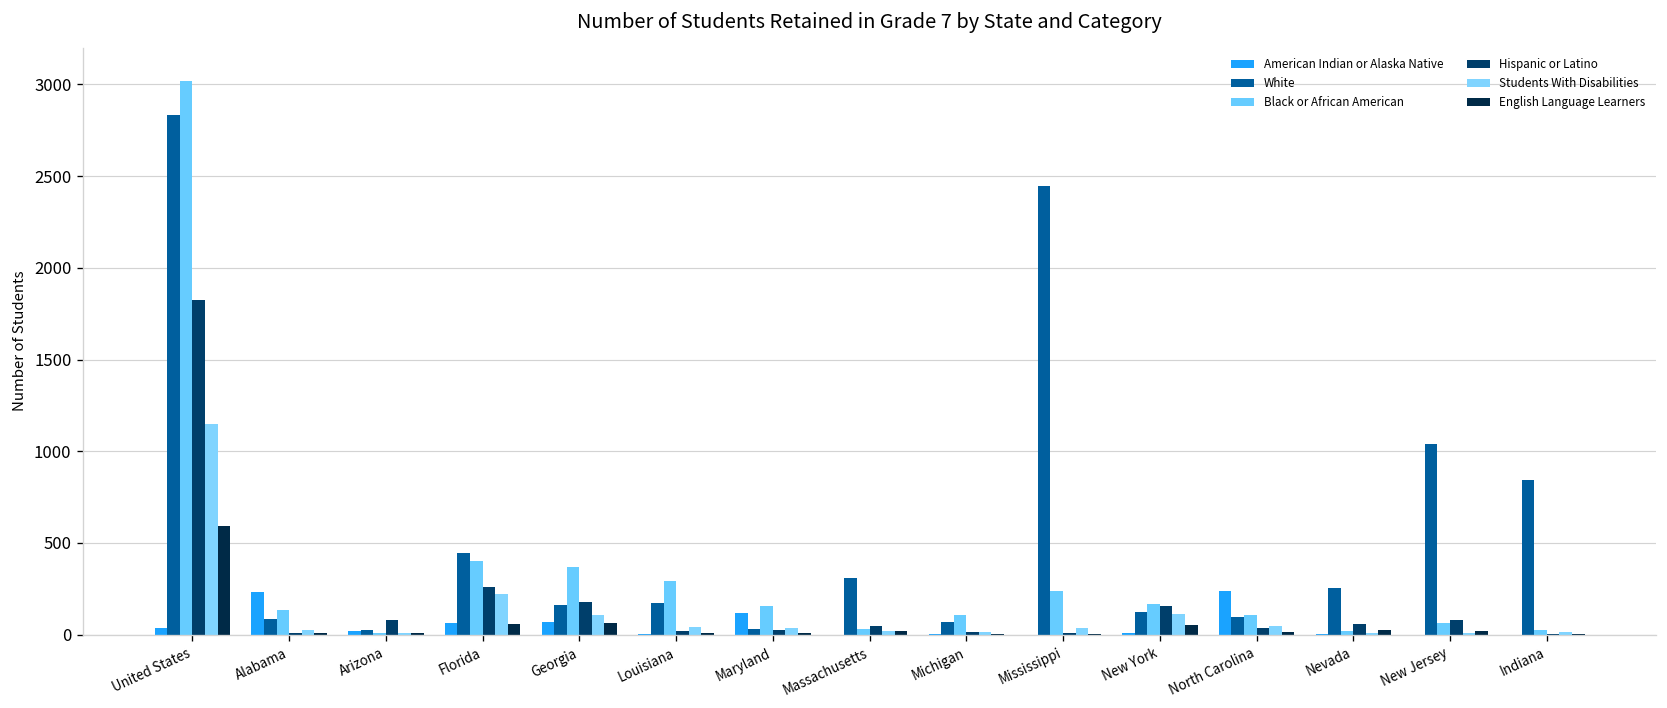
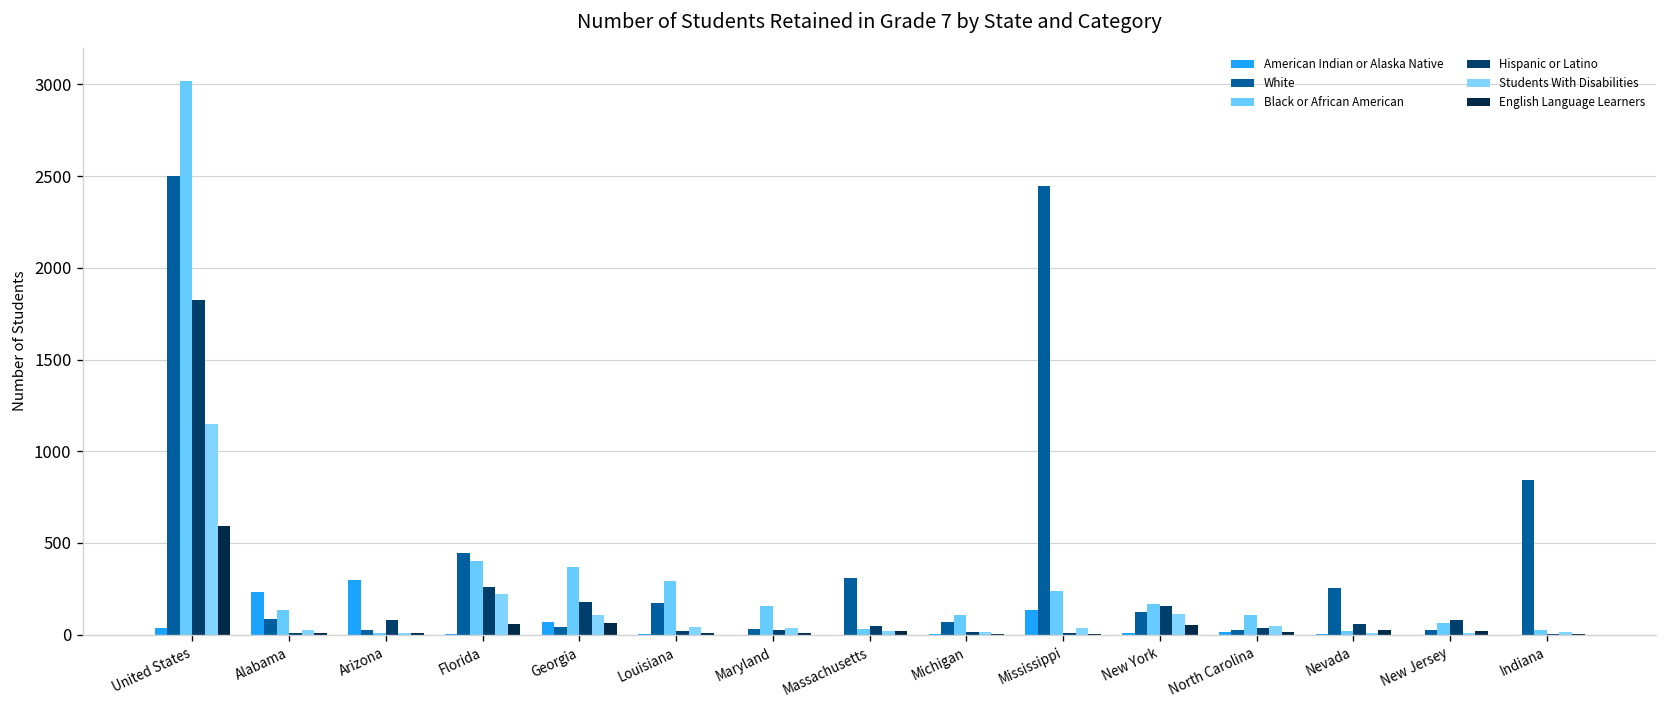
  {
    "American Indian or Alaska Native": {
      "United States": 40,
      "Alabama": 230,
-     "Arizona": 20,
-     "Florida": 60,
+     "Arizona": 300,
+     "Florida": 0,
      "Georgia": 70,
-     "Maryland": 120,
+     "Maryland": 0,
      "Massachusetts": 0,
-     "Mississippi": 0,
-     "North Carolina": 240,
+     "Mississippi": 130,
+     "North Carolina": 10,
      "New Jersey": 0,
      "Indiana": 0
    },
    "White": {
-     "United States": 2830,
+     "United States": 2500,
      "Alabama": 90,
      "Arizona": 30,
      "Florida": 450,
-     "Georgia": 160,
+     "Georgia": 40,
      "Louisiana": 180,
      "Maryland": 30,
      "Massachusetts": 310,
      "Michigan": 70,
      "Mississippi": 2450,
      "New York": 130,
-     "North Carolina": 90,
+     "North Carolina": 30,
      "Nevada": 250,
-     "New Jersey": 1040,
+     "New Jersey": 20,
      "Indiana": 850
    }
  }
